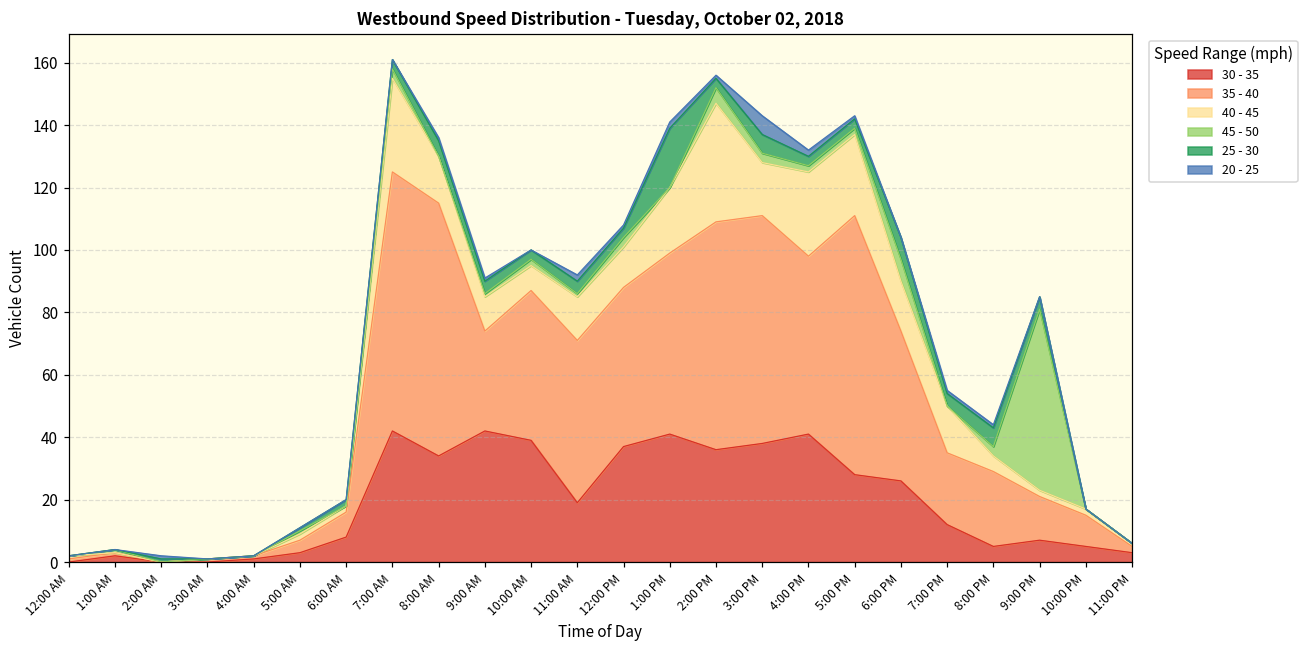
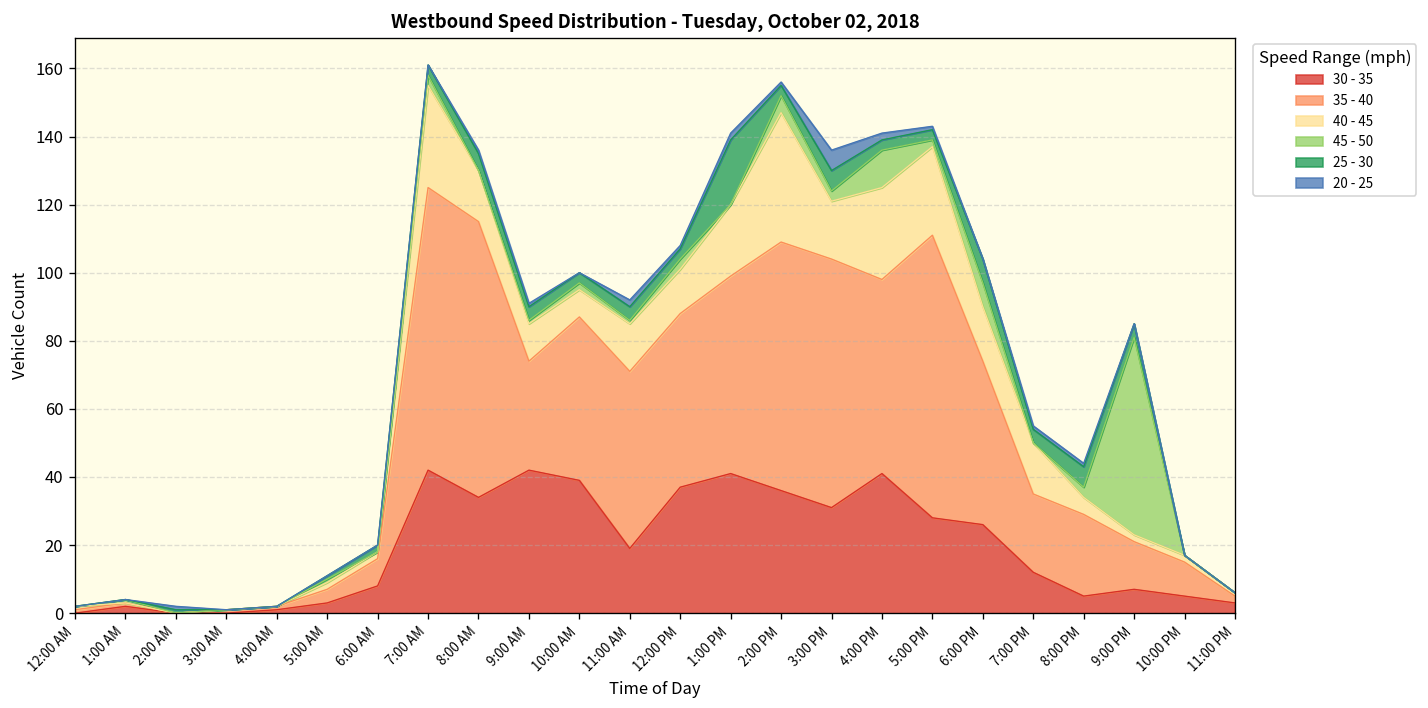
  {
    "30 - 35": {
      "12:00 AM": 0,
      "1:00 AM": 2,
      "3:00 AM": 0,
      "4:00 AM": 1,
      "5:00 AM": 3,
      "6:00 AM": 8,
      "7:00 AM": 42,
      "8:00 AM": 34,
      "9:00 AM": 42,
      "10:00 AM": 39,
      "11:00 AM": 19,
      "12:00 PM": 37,
      "1:00 PM": 41,
      "2:00 PM": 36,
-     "3:00 PM": 38,
+     "3:00 PM": 31,
      "4:00 PM": 41,
      "5:00 PM": 28,
      "6:00 PM": 26,
      "7:00 PM": 12,
      "8:00 PM": 5,
      "9:00 PM": 7,
      "10:00 PM": 5,
      "11:00 PM": 3
    },
    "35 - 40": {
      "12:00 AM": 1,
      "5:00 AM": 4,
      "6:00 AM": 8,
      "7:00 AM": 83,
      "8:00 AM": 81,
      "9:00 AM": 32,
      "10:00 AM": 48,
      "11:00 AM": 52,
      "12:00 PM": 51,
      "1:00 PM": 58,
      "2:00 PM": 73,
      "3:00 PM": 73,
      "4:00 PM": 57,
      "5:00 PM": 83,
      "6:00 PM": 48,
      "7:00 PM": 23,
      "8:00 PM": 24,
      "9:00 PM": 14,
      "10:00 PM": 10,
      "11:00 PM": 2
    },
    "40 - 45": {
      "5:00 AM": 2,
      "7:00 AM": 30,
      "9:00 AM": 11,
      "10:00 AM": 8,
      "11:00 AM": 14,
      "12:00 PM": 13,
      "2:00 PM": 38,
      "3:00 PM": 17,
      "4:00 PM": 27,
      "5:00 PM": 26,
      "6:00 PM": 16,
      "8:00 PM": 5,
      "9:00 PM": 2
    },
    "45 - 50": {
      "5:00 AM": 1,
      "7:00 AM": 3,
      "9:00 AM": 1,
      "10:00 AM": 2,
      "11:00 AM": 1,
      "12:00 PM": 3,
      "2:00 PM": 5,
      "3:00 PM": 3,
-     "4:00 PM": 2,
+     "4:00 PM": 11,
      "5:00 PM": 2,
      "6:00 PM": 7,
      "8:00 PM": 3,
      "9:00 PM": 58
    },
    "25 - 30": {
      "2:00 AM": 1,
      "8:00 AM": 5,
      "9:00 AM": 4,
      "11:00 AM": 4,
      "12:00 PM": 3,
      "1:00 PM": 19,
      "2:00 PM": 3,
      "3:00 PM": 6,
      "4:00 PM": 3,
      "5:00 PM": 3,
      "7:00 PM": 4,
      "8:00 PM": 6
    },
    "20 - 25": {
      "2:00 AM": 1,
      "8:00 AM": 1,
      "9:00 AM": 1,
      "11:00 AM": 2,
      "12:00 PM": 1,
      "1:00 PM": 2,
      "2:00 PM": 1,
      "3:00 PM": 6,
      "4:00 PM": 2,
      "5:00 PM": 1,
      "7:00 PM": 1,
      "8:00 PM": 1
    }
  }
